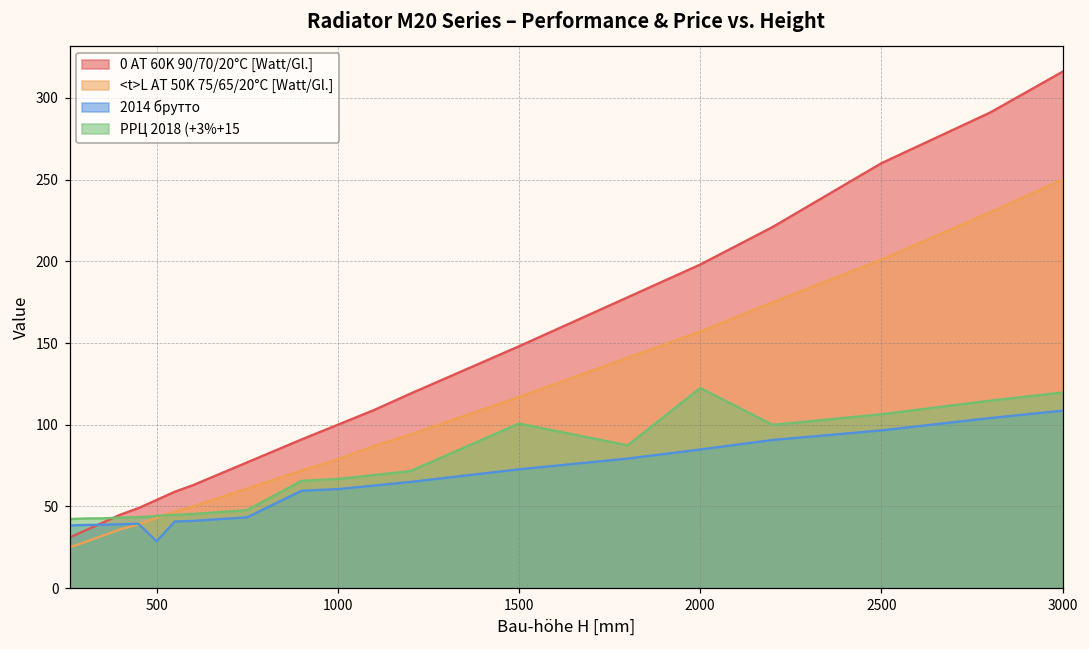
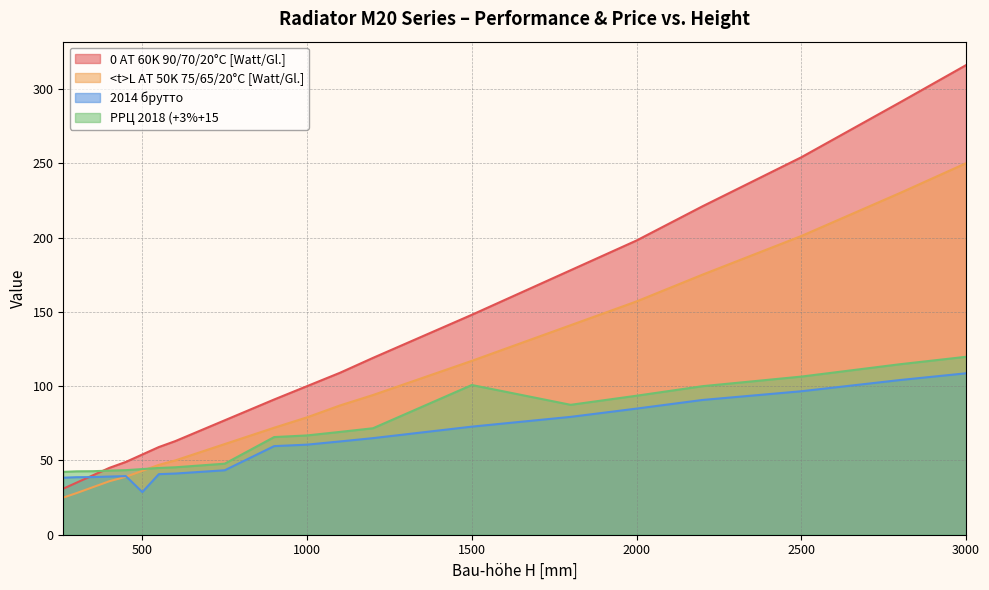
  {
    "0 AT 60K 90/70/20°C [Watt/Gl.]": {
      "500": 54,
      "1000": 100,
      "1500": 148,
      "2000": 198,
-     "2500": 260,
+     "2500": 254,
      "3000": 316
    },
    "<t>L AT 50K 75/65/20°C [Watt/Gl.]": {
      "1000": 79,
      "1500": 117,
      "2000": 157,
      "2500": 201,
      "3000": 250
    },
    "2014 брутто": {
      "500": 29,
      "1000": 61,
      "1500": 73,
      "2000": 85,
      "2500": 97,
      "3000": 109
    },
    "РРЦ 2018 (+3%+15": {
      "1000": 67,
      "1500": 101,
-     "2000": 122,
+     "2000": 94,
      "2500": 106,
      "3000": 120
    }
  }
